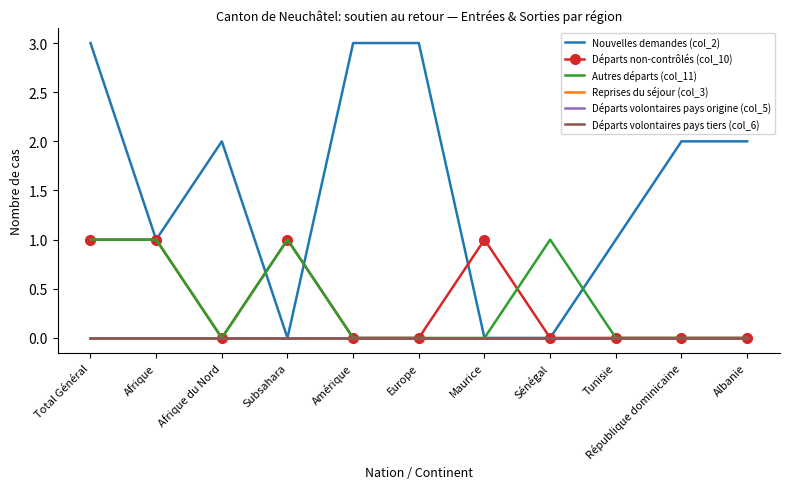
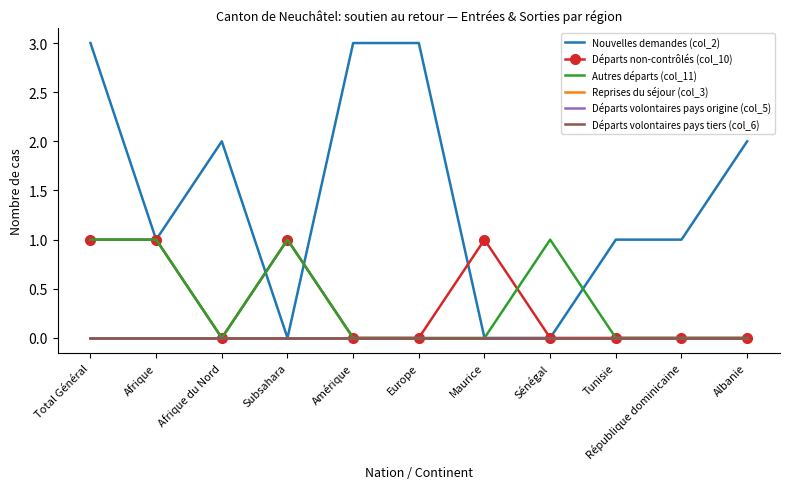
  {
    "Nouvelles demandes (col_2)": {
      "Total Général": 3,
      "Afrique du Nord": 2,
      "Amérique": 3,
      "Europe": 3,
      "Tunisie": 1,
-     "République dominicaine": 2,
+     "République dominicaine": 1,
      "Albanie": 2
    },
    "Départs non-contrôlés (col_10)": {
      "Maurice": 1
    },
    "Autres départs (col_11)": {
      "Sénégal": 1
    },
    "Départs volontaires pays tiers (col_6)": {
      "Total Général": 0,
      "Afrique": 0
    }
  }
